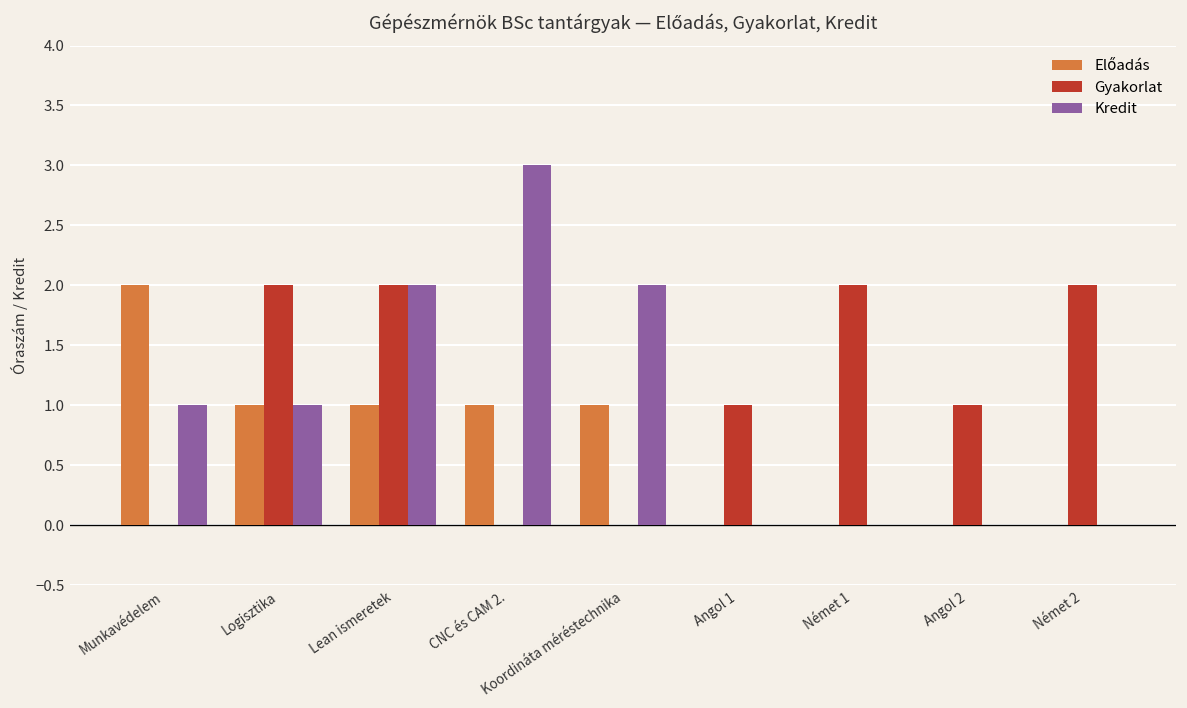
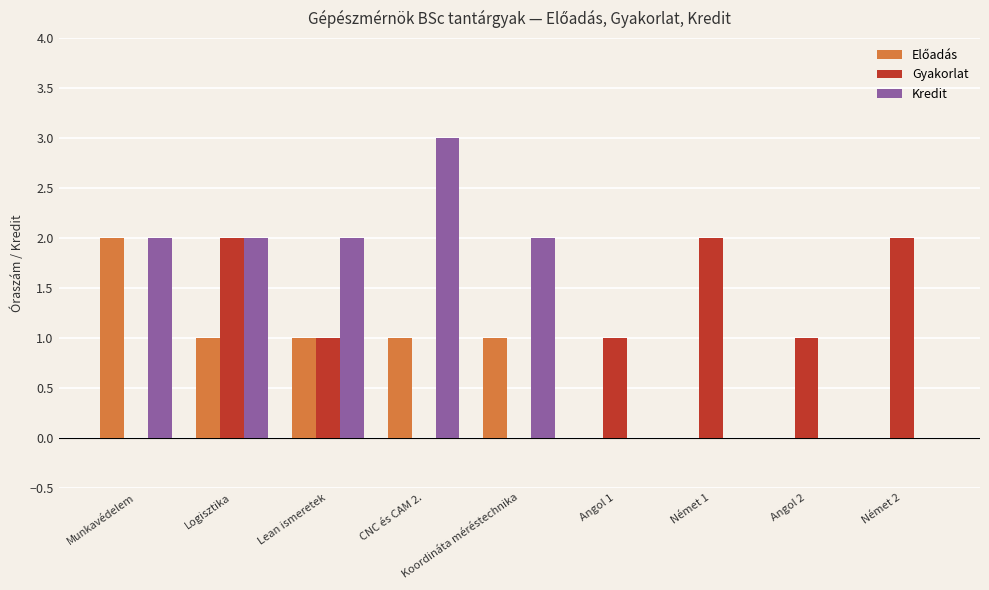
  {
    "Előadás": {
      "Munkavédelem": 2,
      "Logisztika": 1,
      "Lean ismeretek": 1,
      "CNC és CAM 2.": 1,
      "Koordináta méréstechnika": 1,
      "Angol 1": 0,
      "Német 1": 0,
      "Angol 2": 0,
      "Német 2": 0
    },
    "Gyakorlat": {
      "Munkavédelem": 0,
      "Logisztika": 2,
-     "Lean ismeretek": 2,
+     "Lean ismeretek": 1,
      "CNC és CAM 2.": 0,
      "Koordináta méréstechnika": 0,
      "Angol 1": 1,
      "Német 1": 2,
      "Angol 2": 1,
      "Német 2": 2
    },
    "Kredit": {
-     "Munkavédelem": 1,
-     "Logisztika": 1,
+     "Munkavédelem": 2,
+     "Logisztika": 2,
      "Lean ismeretek": 2,
      "CNC és CAM 2.": 3,
      "Koordináta méréstechnika": 2,
      "Angol 1": 0,
      "Német 1": 0,
      "Angol 2": 0,
      "Német 2": 0
    }
  }
